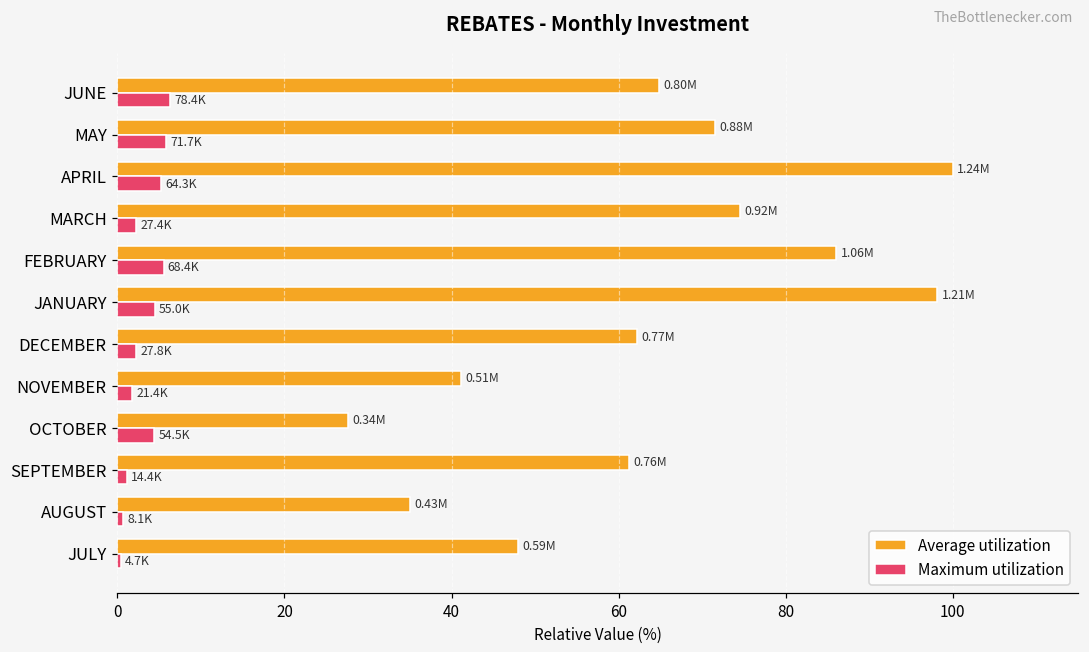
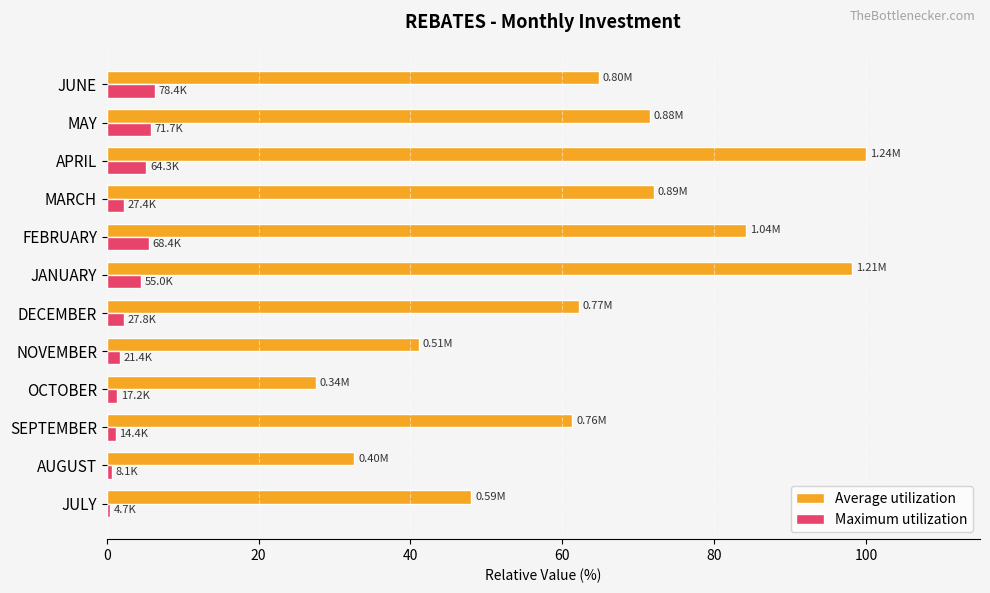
  {
    "Average utilization": {
-     "MARCH": "0.92M",
-     "FEBRUARY": "1.06M",
-     "AUGUST": "0.43M"
+     "MARCH": "0.89M",
+     "FEBRUARY": "1.04M",
+     "AUGUST": "0.40M"
    },
    "Maximum utilization": {
-     "OCTOBER": "54.5K"
+     "OCTOBER": "17.2K"
    }
  }
